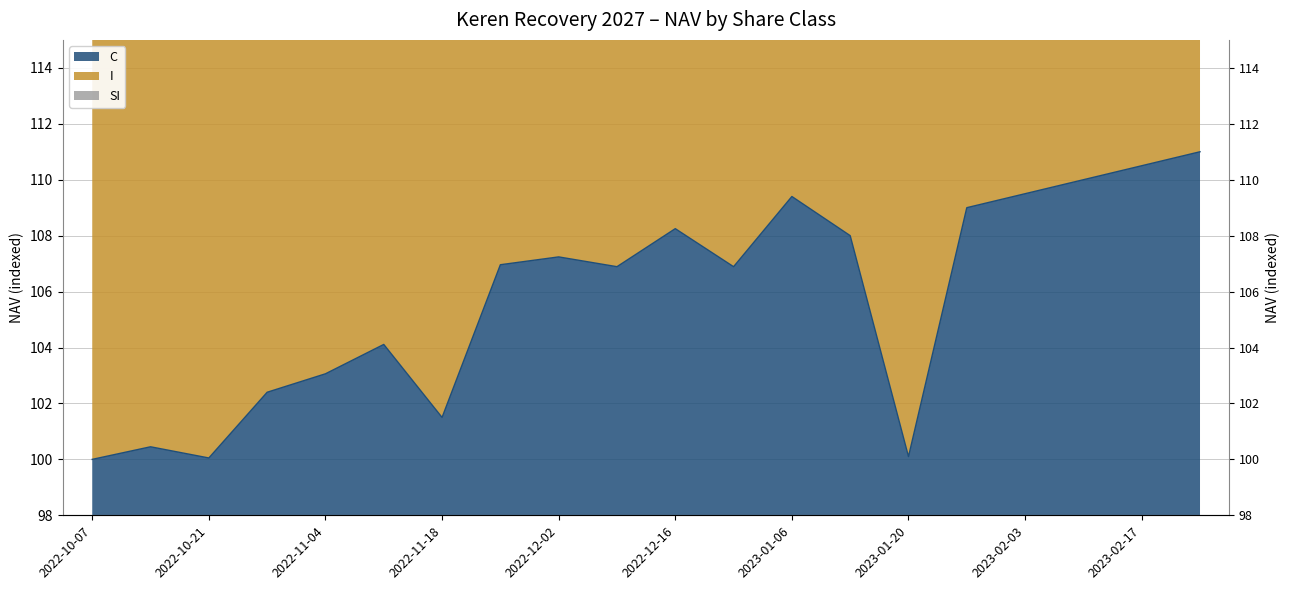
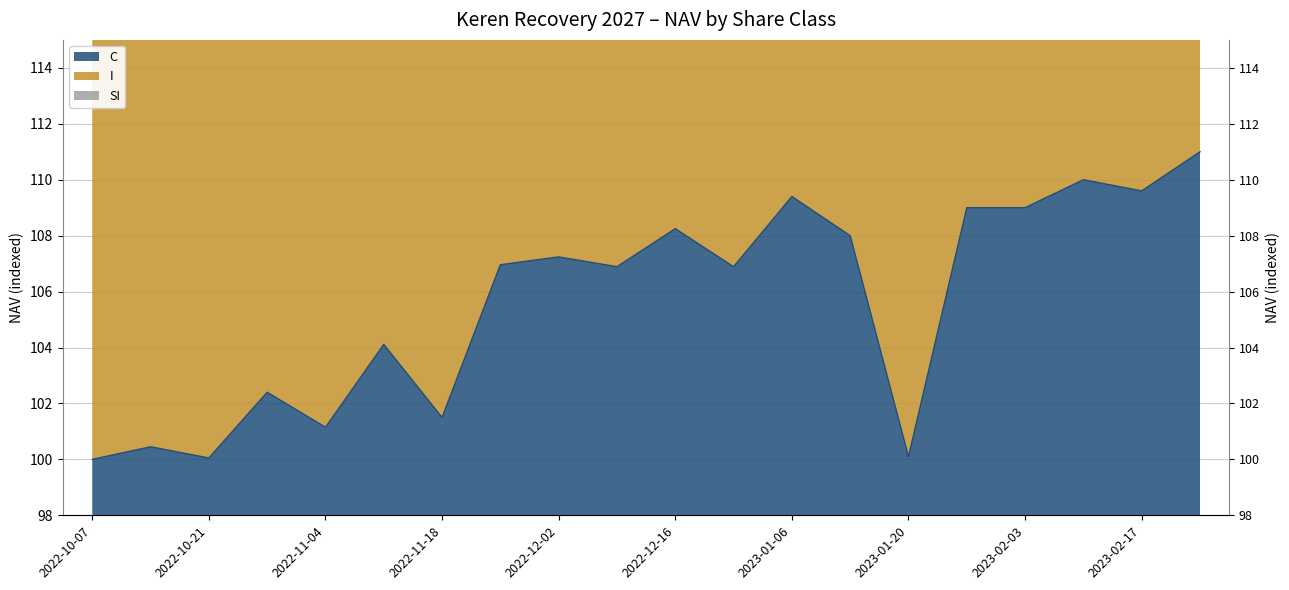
  {
    "C": {
      "2022-10-07": 100.0,
      "2022-10-21": 100.1,
-     "2022-11-04": 103.1,
+     "2022-11-04": 101.2,
      "2022-11-18": 101.5,
      "2022-12-02": 107.2,
      "2022-12-16": 108.3,
      "2023-01-06": 109.4,
      "2023-01-20": 100.1,
-     "2023-02-03": 109.5,
-     "2023-02-17": 110.5
+     "2023-02-03": 109.0,
+     "2023-02-17": 109.6
    }
  }
